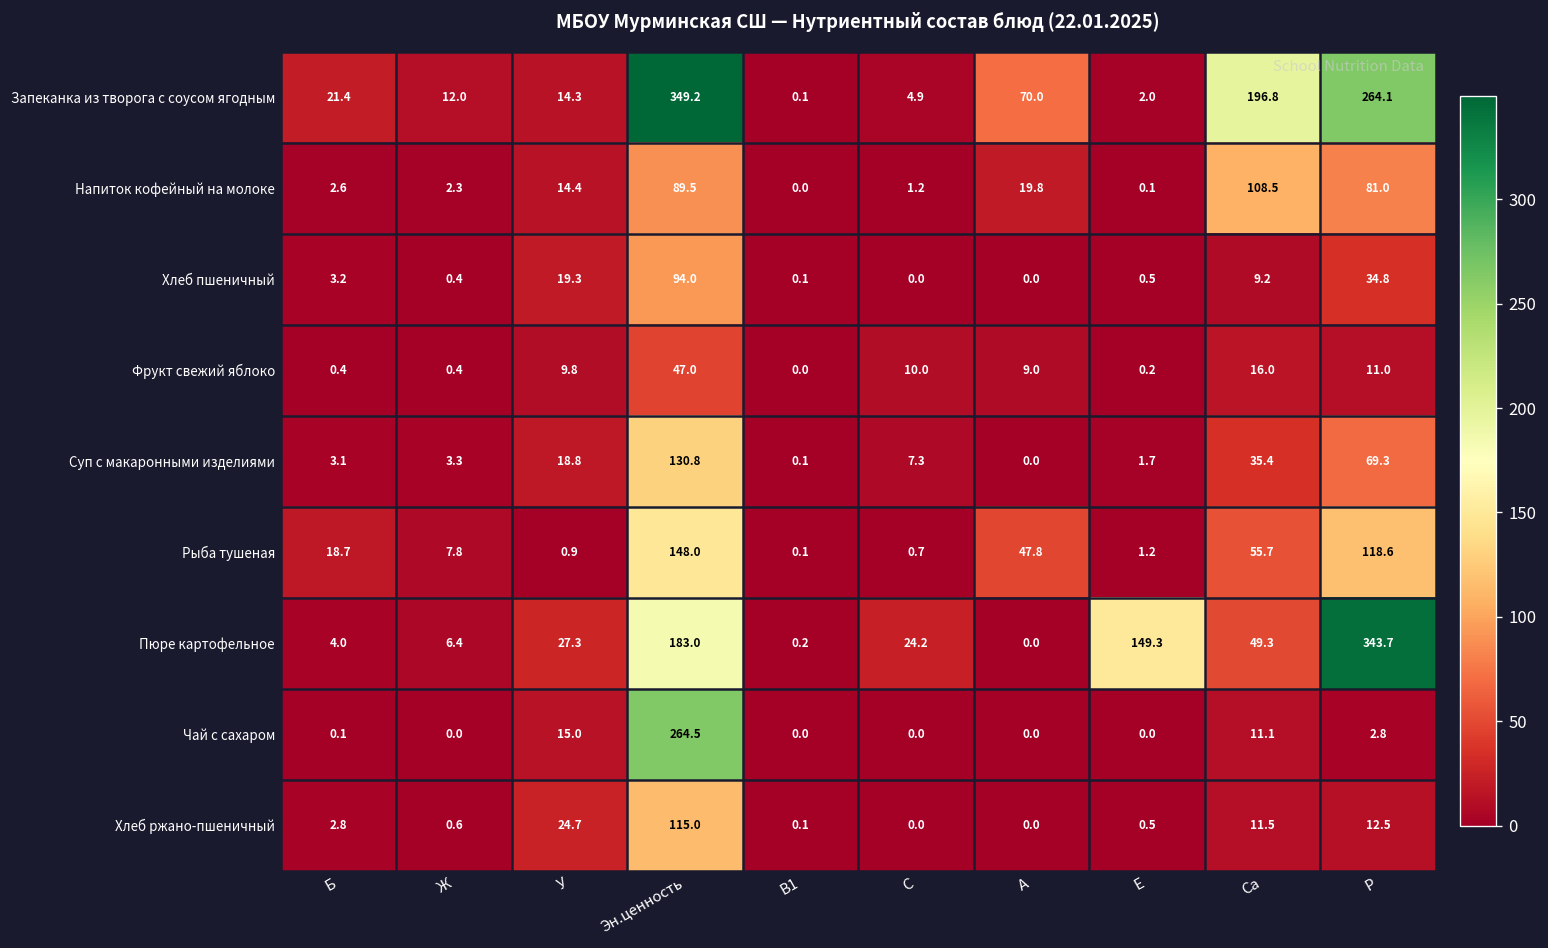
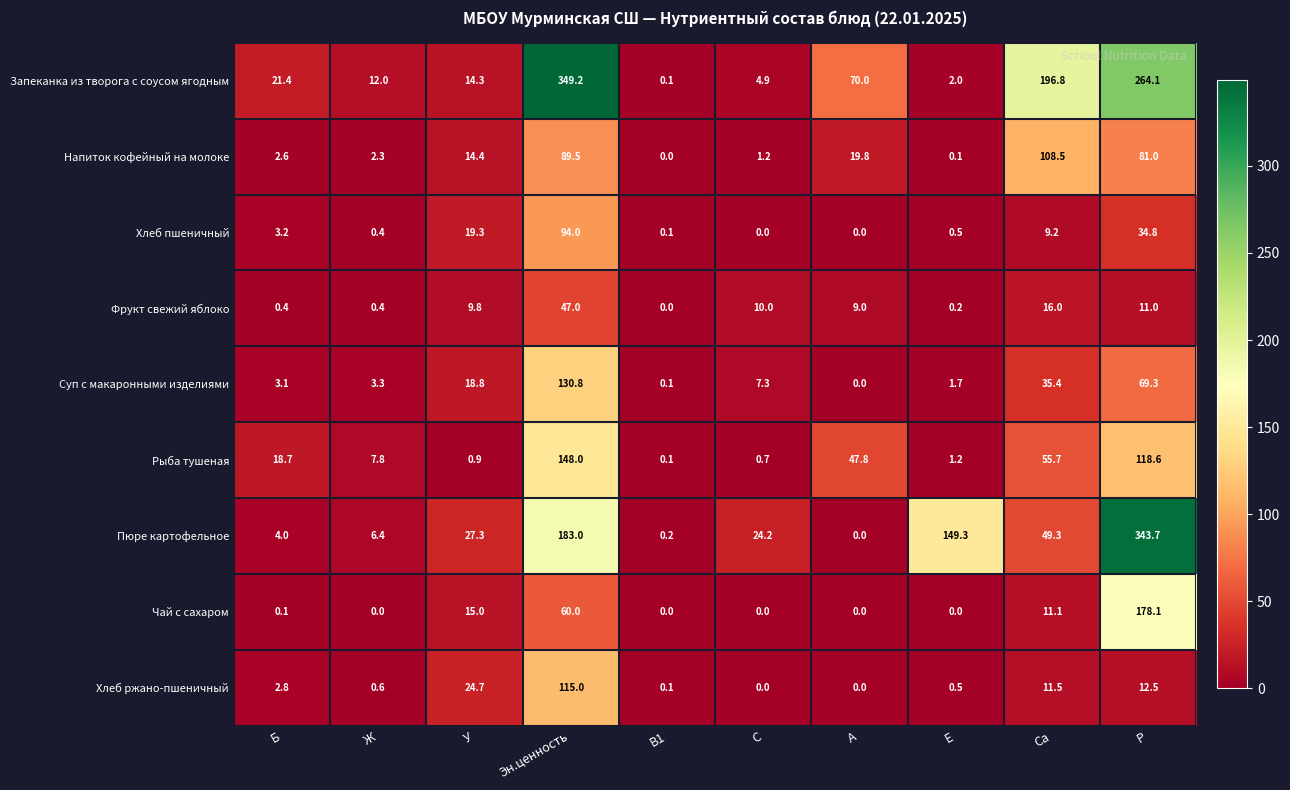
  {
    "Запеканка из творога с соусом ягодным": {
      "Б": 21.4,
      "Ж": 12.0,
      "У": 14.3,
      "Эн.ценность": 349.2,
      "В1": 0.1,
      "С": 4.9,
      "А": 70.0,
      "Е": 2.0,
      "Са": 196.8
    },
    "Напиток кофейный на молоке": {
      "Б": 2.6,
      "Ж": 2.3,
      "У": 14.4,
      "Эн.ценность": 89.5,
      "В1": 0.0,
      "С": 1.2,
      "А": 19.8,
      "Е": 0.1,
      "Са": 108.5,
      "Р": 81.0
    },
    "Хлеб пшеничный": {
      "Б": 3.2,
      "Ж": 0.4,
      "У": 19.3,
      "Эн.ценность": 94.0,
      "В1": 0.1,
      "С": 0.0,
      "А": 0.0,
      "Е": 0.5,
      "Са": 9.2,
      "Р": 34.8
    },
    "Фрукт свежий яблоко": {
      "Б": 0.4,
      "Ж": 0.4,
      "У": 9.8,
      "Эн.ценность": 47.0,
      "В1": 0.0,
      "С": 10.0,
      "А": 9.0,
      "Е": 0.2,
      "Са": 16.0,
      "Р": 11.0
    },
    "Суп с макаронными изделиями": {
      "Б": 3.1,
      "Ж": 3.3,
      "У": 18.8,
      "Эн.ценность": 130.8,
      "В1": 0.1,
      "С": 7.3,
      "А": 0.0,
      "Е": 1.7,
      "Са": 35.4,
      "Р": 69.3
    },
    "Рыба тушеная": {
      "Б": 18.7,
      "Ж": 7.8,
      "У": 0.9,
      "Эн.ценность": 148.0,
      "В1": 0.1,
      "С": 0.7,
      "А": 47.8,
      "Е": 1.2,
      "Са": 55.7,
      "Р": 118.6
    },
    "Пюре картофельное": {
      "Б": 4.0,
      "Ж": 6.4,
      "У": 27.3,
      "Эн.ценность": 183.0,
      "В1": 0.2,
      "С": 24.2,
      "А": 0.0,
      "Е": 149.3,
      "Са": 49.3,
      "Р": 343.7
    },
    "Чай с сахаром": {
      "Б": 0.1,
      "Ж": 0.0,
      "У": 15.0,
-     "Эн.ценность": 264.5,
+     "Эн.ценность": 60.0,
      "В1": 0.0,
      "С": 0.0,
      "А": 0.0,
      "Е": 0.0,
      "Са": 11.1,
-     "Р": 2.8
+     "Р": 178.1
    },
    "Хлеб ржано-пшеничный": {
      "Б": 2.8,
      "Ж": 0.6,
      "У": 24.7,
      "Эн.ценность": 115.0,
      "В1": 0.1,
      "С": 0.0,
      "А": 0.0,
      "Е": 0.5,
      "Са": 11.5,
      "Р": 12.5
    }
  }
